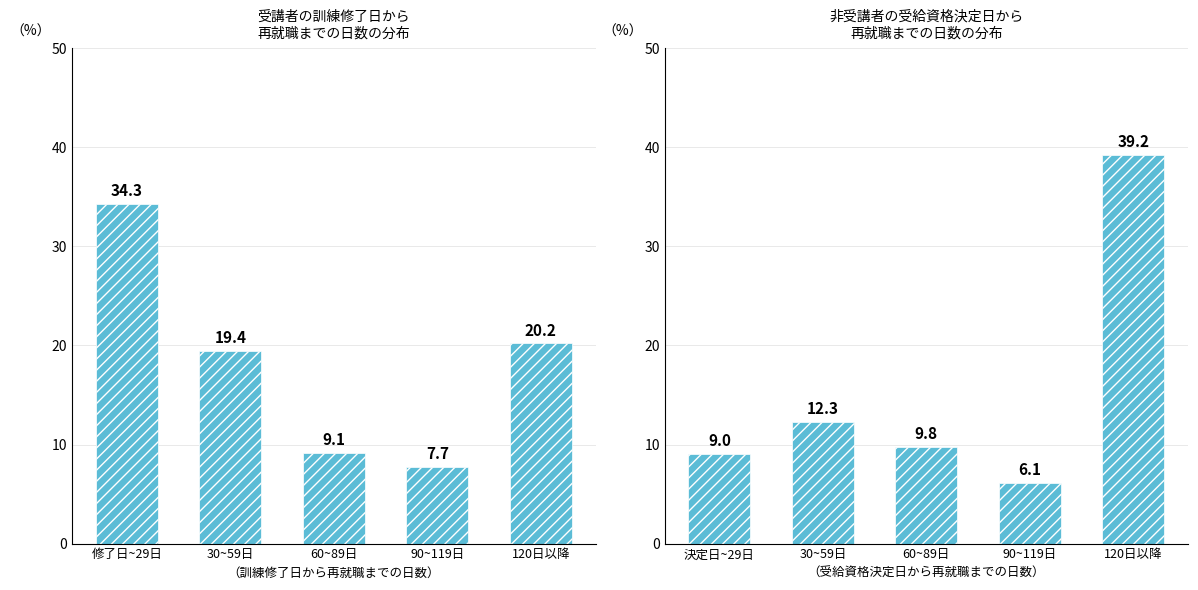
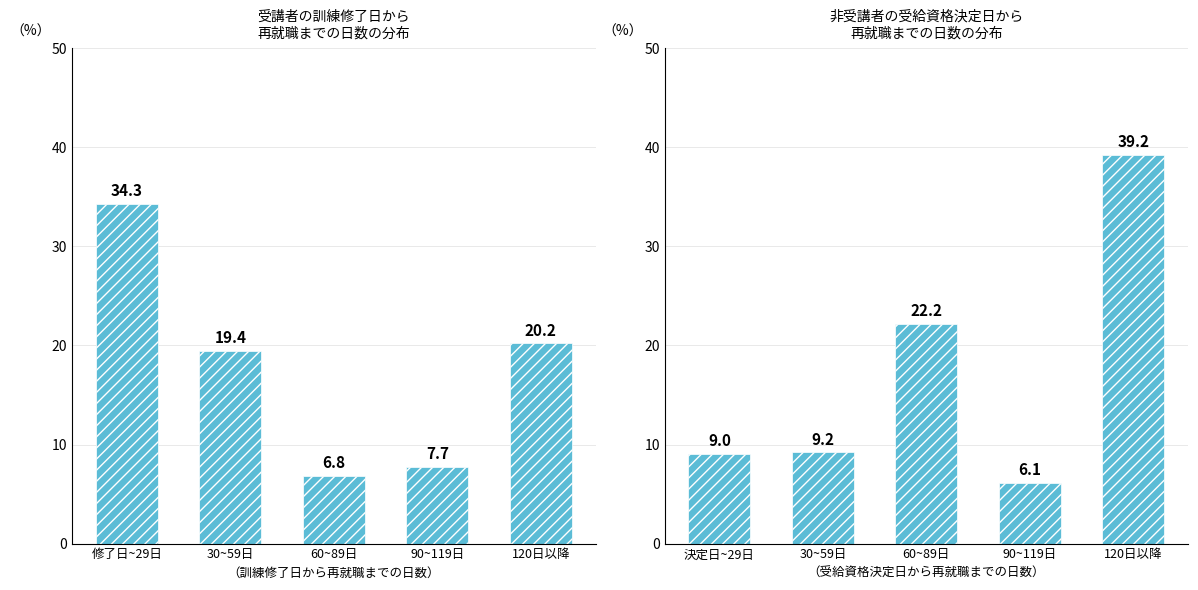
  {
    "受講者の訓練修了日から 再就職までの日数の分布": {
      "修了日~29日": 34.3,
      "30~59日": 19.4,
-     "60~89日": 9.1,
+     "60~89日": 6.8,
      "90~119日": 7.7,
      "120日以降": 20.2
    },
    "非受講者の受給資格決定日から 再就職までの日数の分布": {
      "決定日~29日": 9.0,
-     "30~59日": 12.3,
-     "60~89日": 9.8,
+     "30~59日": 9.2,
+     "60~89日": 22.2,
      "90~119日": 6.1,
      "120日以降": 39.2
    }
  }
